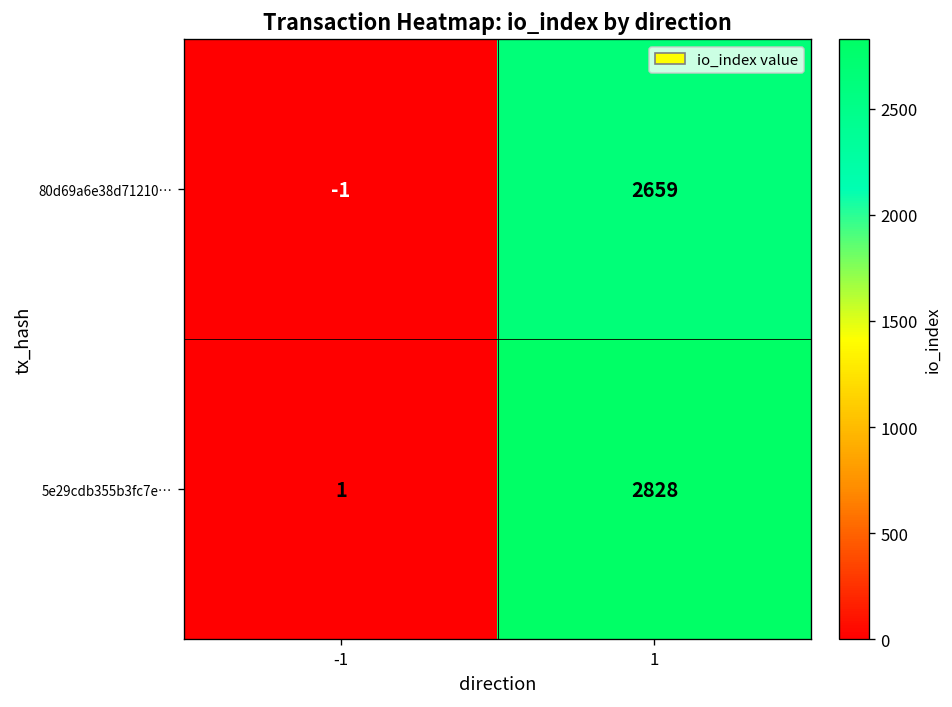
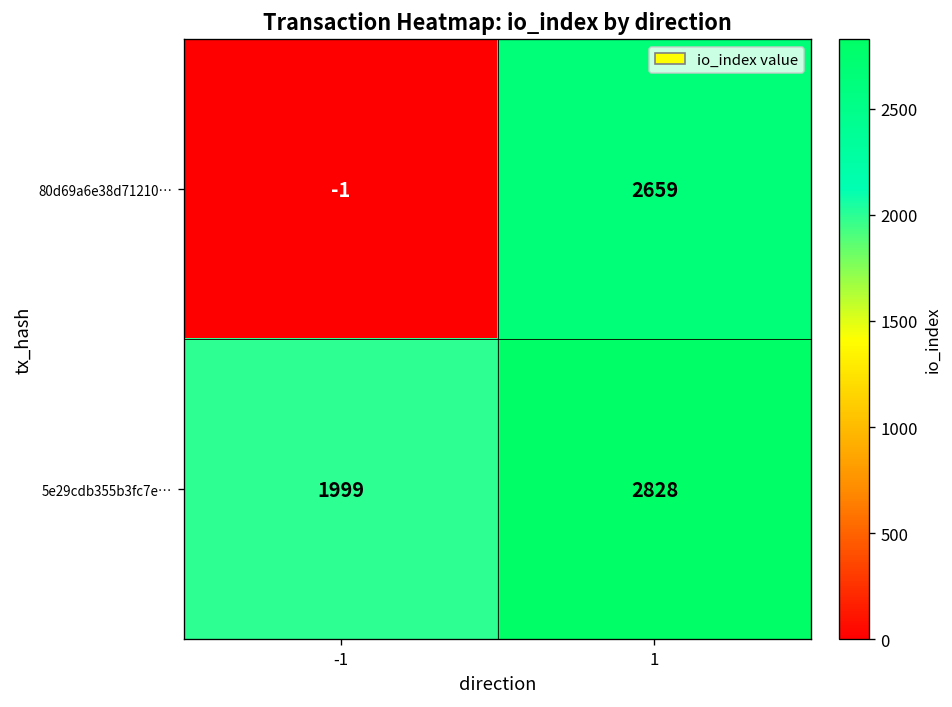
  {
    "80d69a6e38d71210…": {
      "-1": -1,
      "1": 2659
    },
    "5e29cdb355b3fc7e…": {
-     "-1": 1,
+     "-1": 1999,
      "1": 2828
    }
  }
